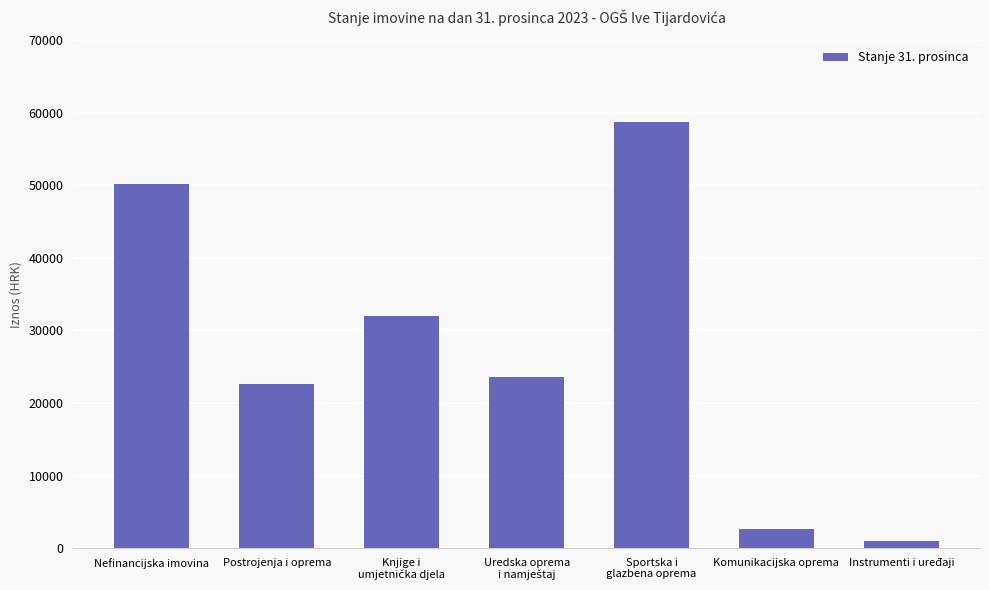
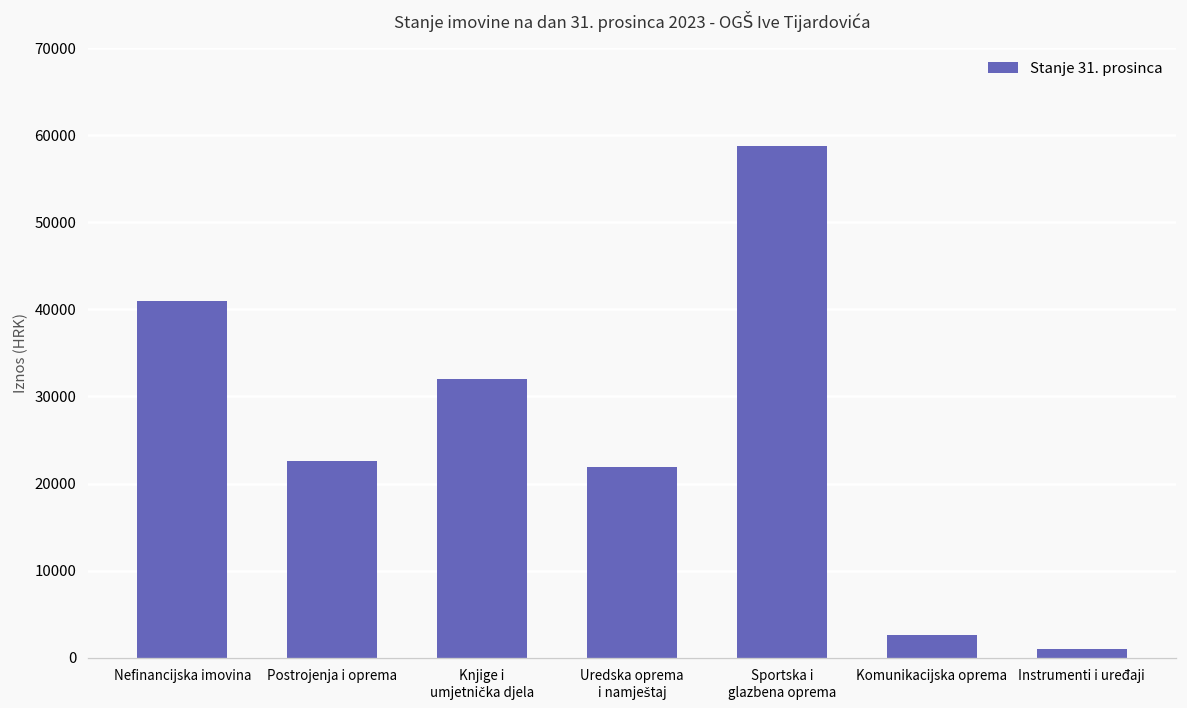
  {
-   "Nefinancijska imovina": 50000,
+   "Nefinancijska imovina": 41000,
    "Postrojenja i oprema": 23000,
    "Knjige i umjetnička djela": 32000,
-   "Uredska oprema i namještaj": 24000,
+   "Uredska oprema i namještaj": 22000,
    "Sportska i glazbena oprema": 59000,
    "Komunikacijska oprema": 3000,
    "Instrumenti i uređaji": 1000
  }
